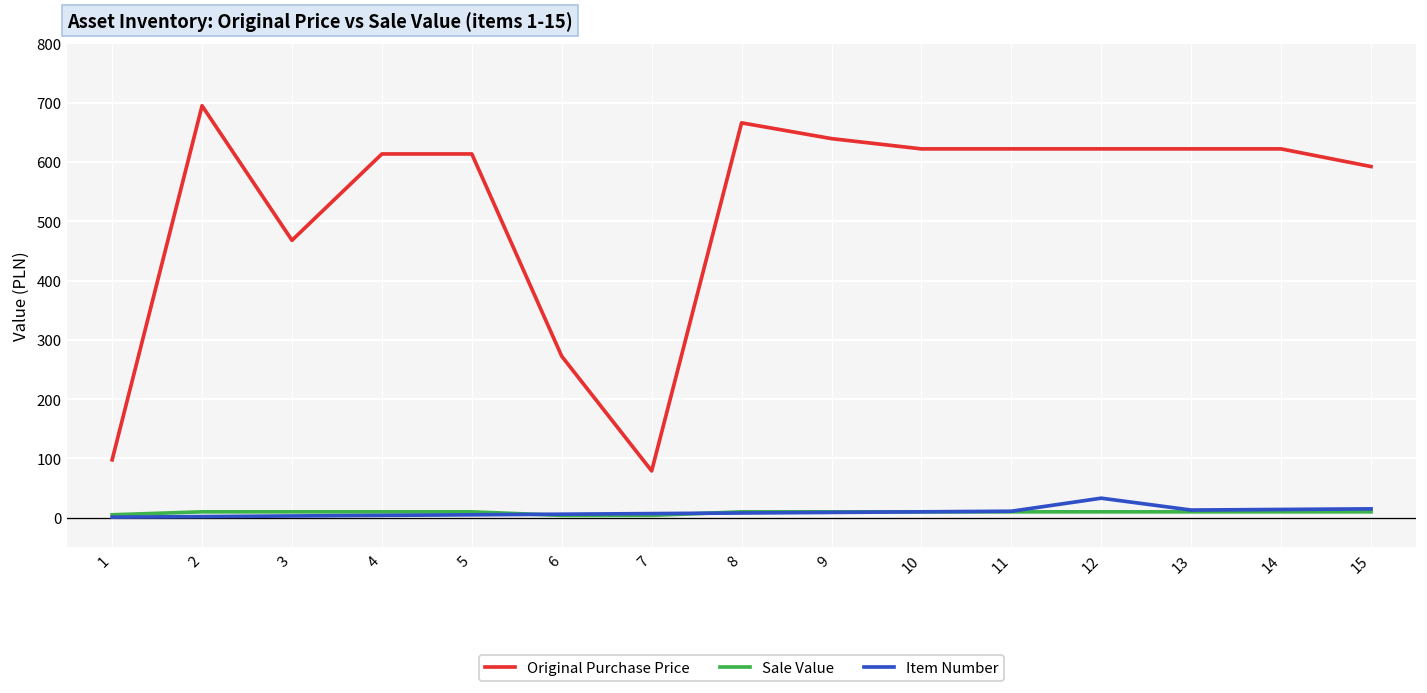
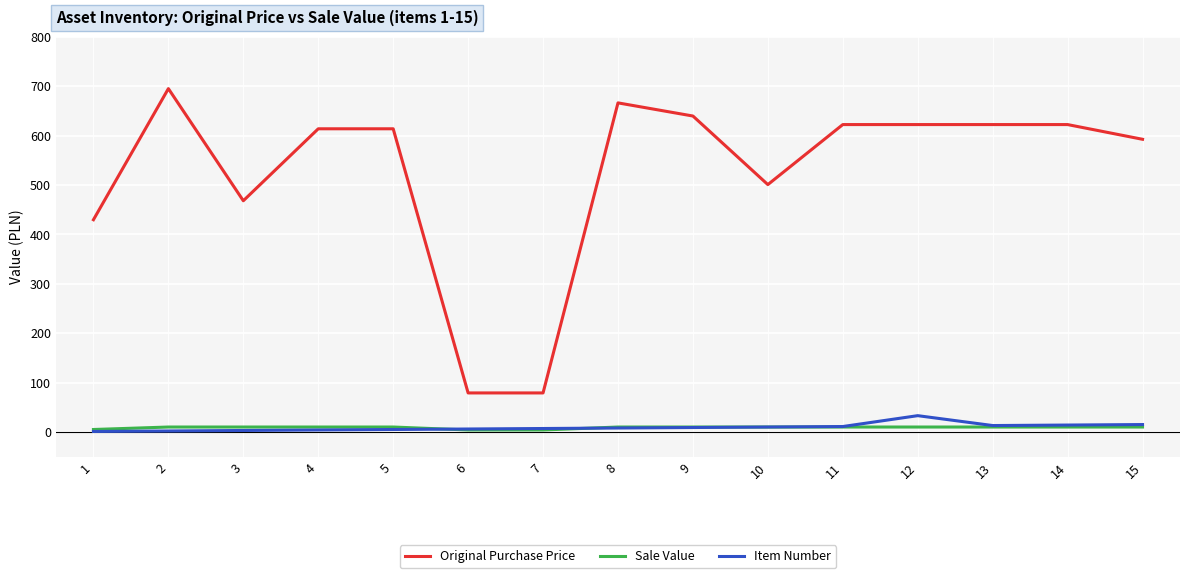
  {
    "Original Purchase Price": {
-     "1": 100,
+     "1": 430,
      "2": 690,
      "3": 470,
      "4": 610,
      "5": 610,
-     "6": 270,
+     "6": 80,
      "7": 80,
      "8": 670,
      "9": 640,
-     "10": 620,
+     "10": 500,
      "11": 620,
      "12": 620,
      "13": 620,
      "14": 620,
      "15": 590
    },
    "Sale Value": {
      "2": 10,
      "3": 10,
      "4": 10,
      "12": 10
    },
    "Item Number": {
      "2": 0,
      "3": 0,
      "4": 0,
      "12": 30
    }
  }
